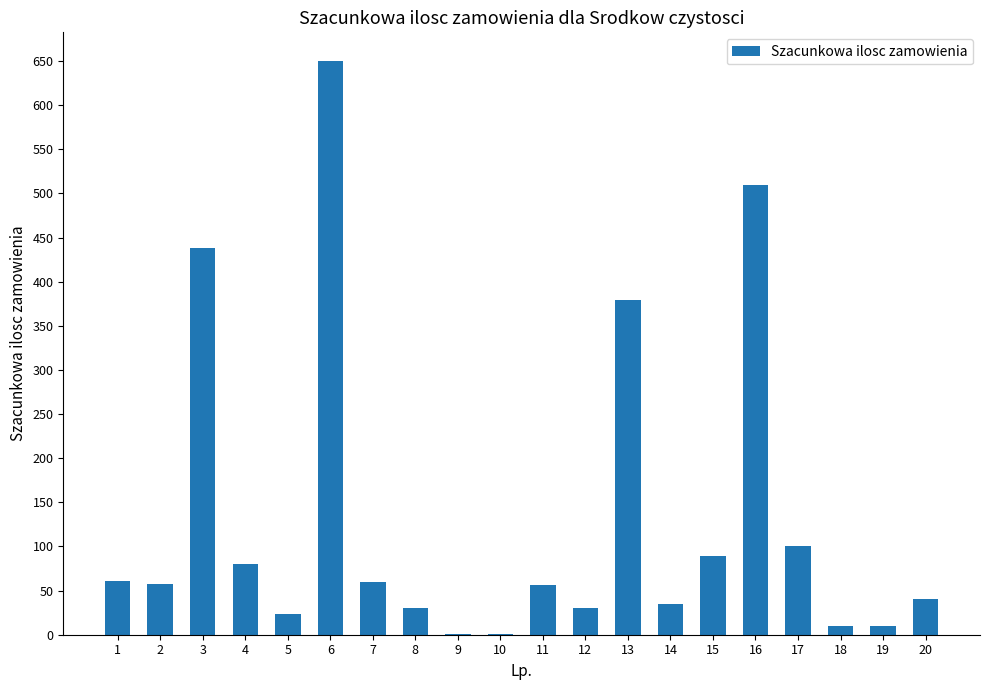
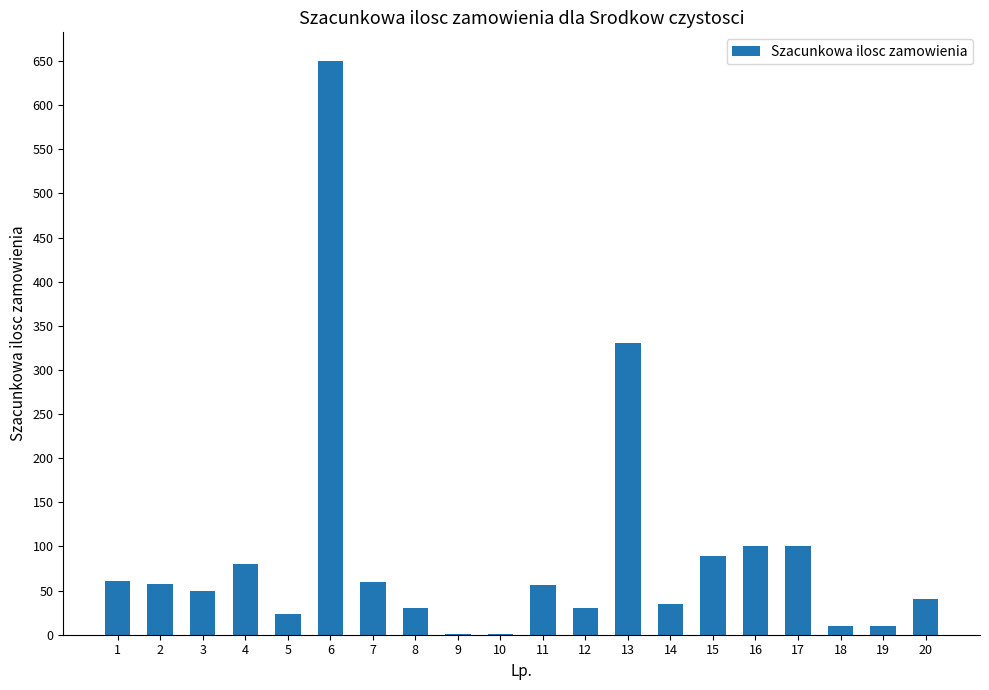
  {
    "1": 60,
    "2": 60,
-   "3": 440,
+   "3": 50,
    "4": 80,
    "5": 20,
    "6": 650,
    "7": 60,
    "8": 30,
    "11": 60,
    "12": 30,
-   "13": 380,
+   "13": 330,
    "14": 40,
    "15": 90,
-   "16": 510,
+   "16": 100,
    "17": 100,
    "18": 10,
    "19": 10,
    "20": 40
  }
